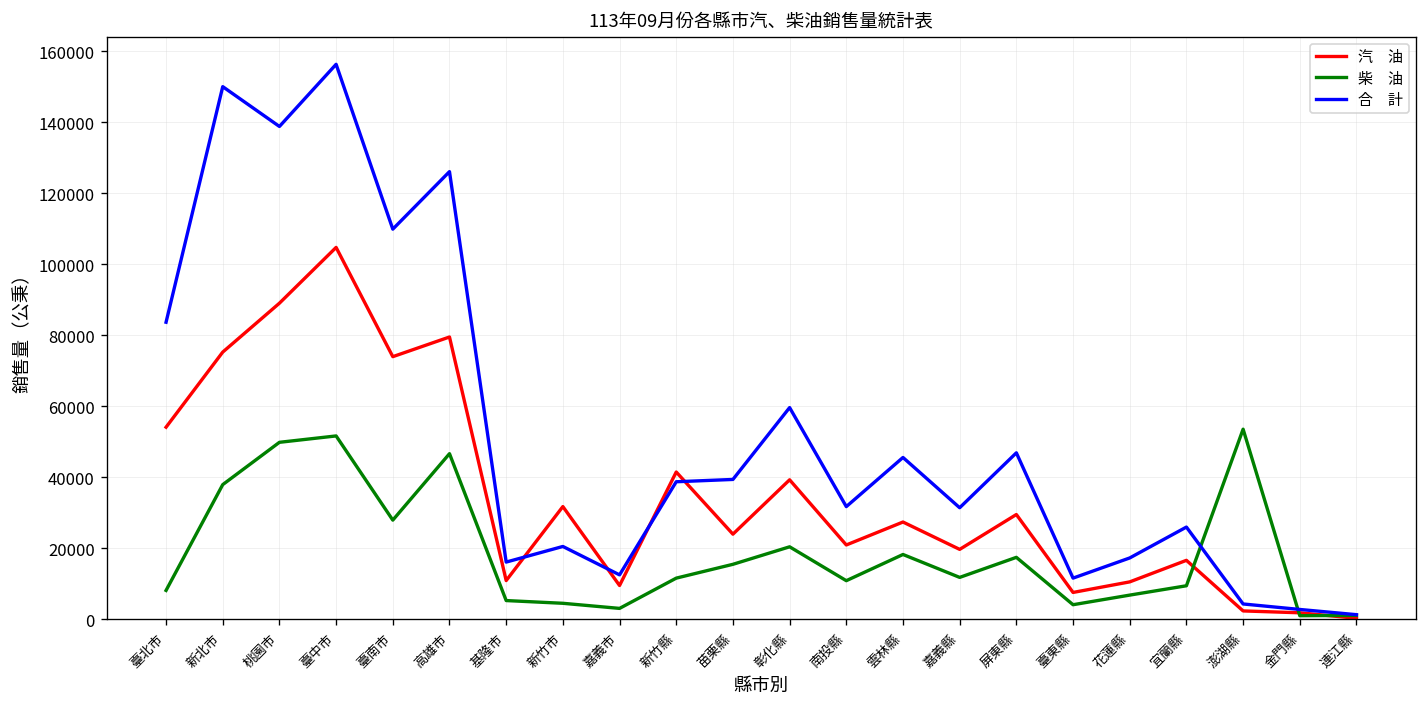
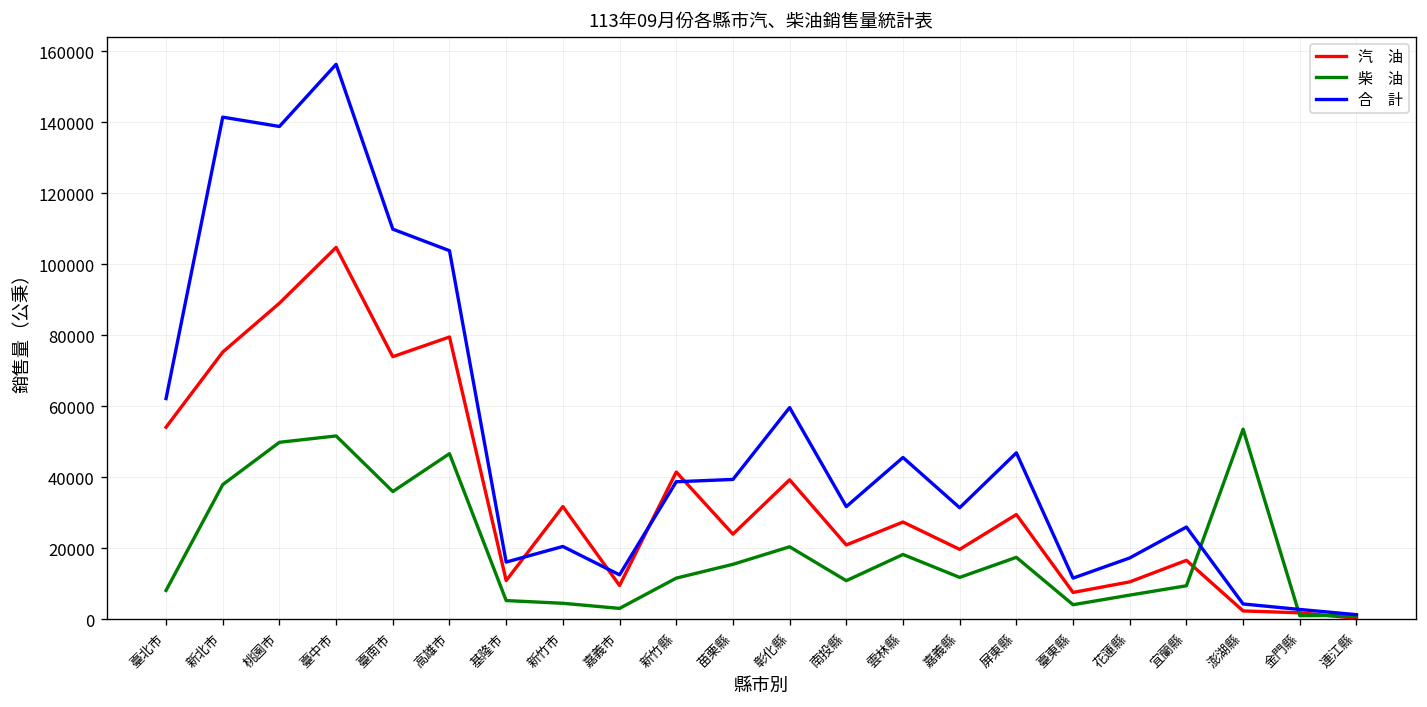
  {
    "汽 油": {
      "臺北市": 54000,
      "新北市": 75000,
      "桃園市": 89000,
      "臺中市": 105000,
      "臺南市": 74000,
      "高雄市": 79000,
      "基隆市": 11000,
      "新竹市": 32000,
      "嘉義市": 9000,
      "新竹縣": 41000,
      "苗栗縣": 24000,
      "彰化縣": 39000,
      "南投縣": 21000,
      "雲林縣": 27000,
      "嘉義縣": 20000,
      "屏東縣": 29000,
      "臺東縣": 7000,
      "花蓮縣": 10000,
      "宜蘭縣": 17000,
      "澎湖縣": 2000
    },
    "柴 油": {
      "臺北市": 8000,
      "新北市": 38000,
      "桃園市": 50000,
      "臺中市": 52000,
-     "臺南市": 28000,
+     "臺南市": 36000,
      "高雄市": 47000,
      "基隆市": 5000,
      "新竹市": 4000,
      "嘉義市": 3000,
      "新竹縣": 12000,
      "苗栗縣": 15000,
      "彰化縣": 20000,
      "南投縣": 11000,
      "雲林縣": 18000,
      "嘉義縣": 12000,
      "屏東縣": 17000,
      "臺東縣": 4000,
      "花蓮縣": 7000,
      "宜蘭縣": 9000,
      "澎湖縣": 53000
    },
    "合 計": {
-     "臺北市": 84000,
-     "新北市": 150000,
+     "臺北市": 62000,
+     "新北市": 141000,
      "桃園市": 139000,
      "臺中市": 156000,
      "臺南市": 110000,
-     "高雄市": 126000,
+     "高雄市": 104000,
      "基隆市": 16000,
      "新竹市": 20000,
      "嘉義市": 12000,
      "新竹縣": 39000,
      "苗栗縣": 39000,
      "彰化縣": 60000,
      "南投縣": 32000,
      "雲林縣": 46000,
      "嘉義縣": 31000,
      "屏東縣": 47000,
      "臺東縣": 12000,
      "花蓮縣": 17000,
      "宜蘭縣": 26000,
      "澎湖縣": 4000,
      "金門縣": 3000
    }
  }
